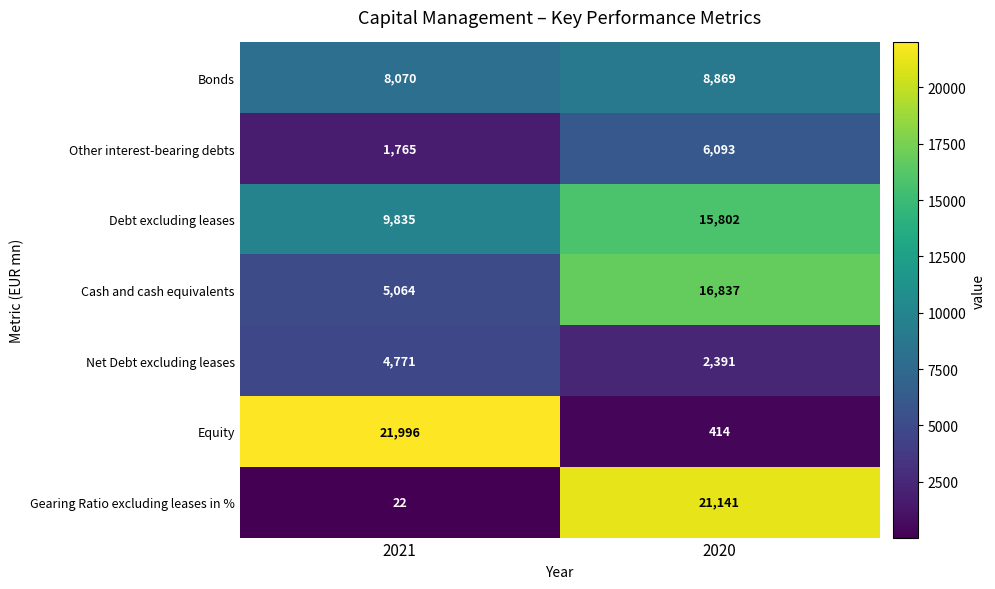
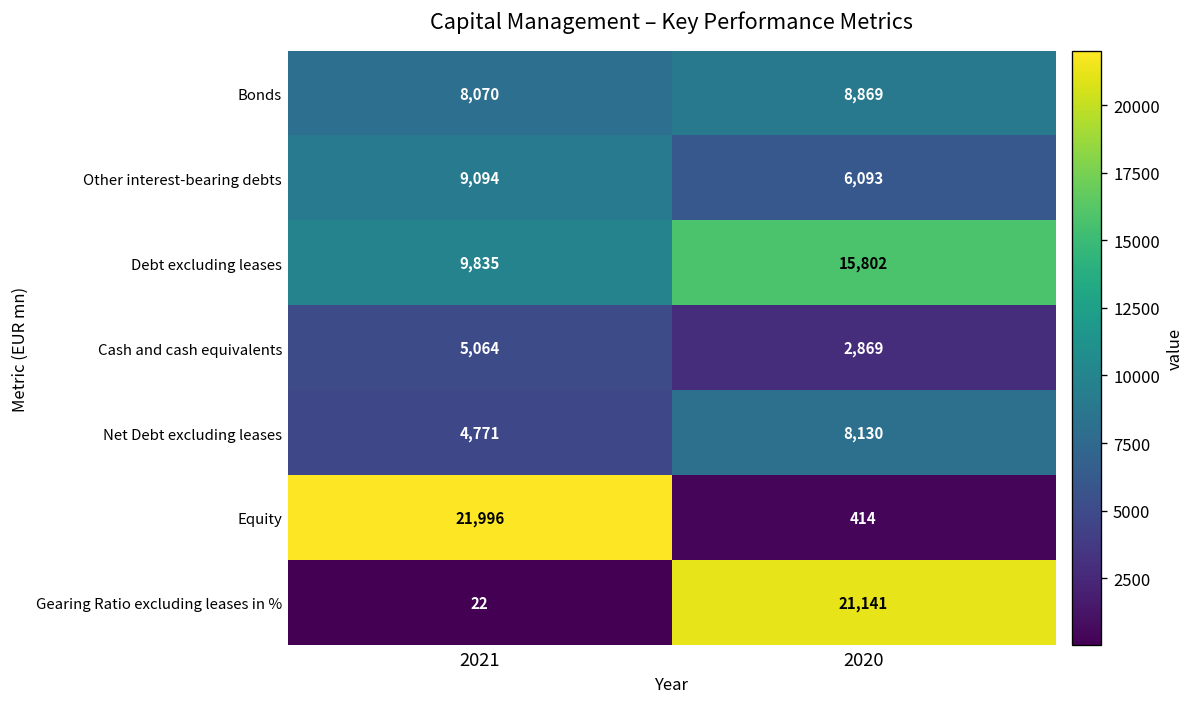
  {
    "Bonds": {
      "2021": "8,070",
      "2020": "8,869"
    },
    "Other interest-bearing debts": {
-     "2021": "1,765",
+     "2021": "9,094",
      "2020": "6,093"
    },
    "Debt excluding leases": {
      "2021": "9,835",
      "2020": "15,802"
    },
    "Cash and cash equivalents": {
      "2021": "5,064",
-     "2020": "16,837"
+     "2020": "2,869"
    },
    "Net Debt excluding leases": {
      "2021": "4,771",
-     "2020": "2,391"
+     "2020": "8,130"
    },
    "Equity": {
      "2021": "21,996",
      "2020": "414"
    },
    "Gearing Ratio excluding leases in %": {
      "2021": "22",
      "2020": "21,141"
    }
  }
